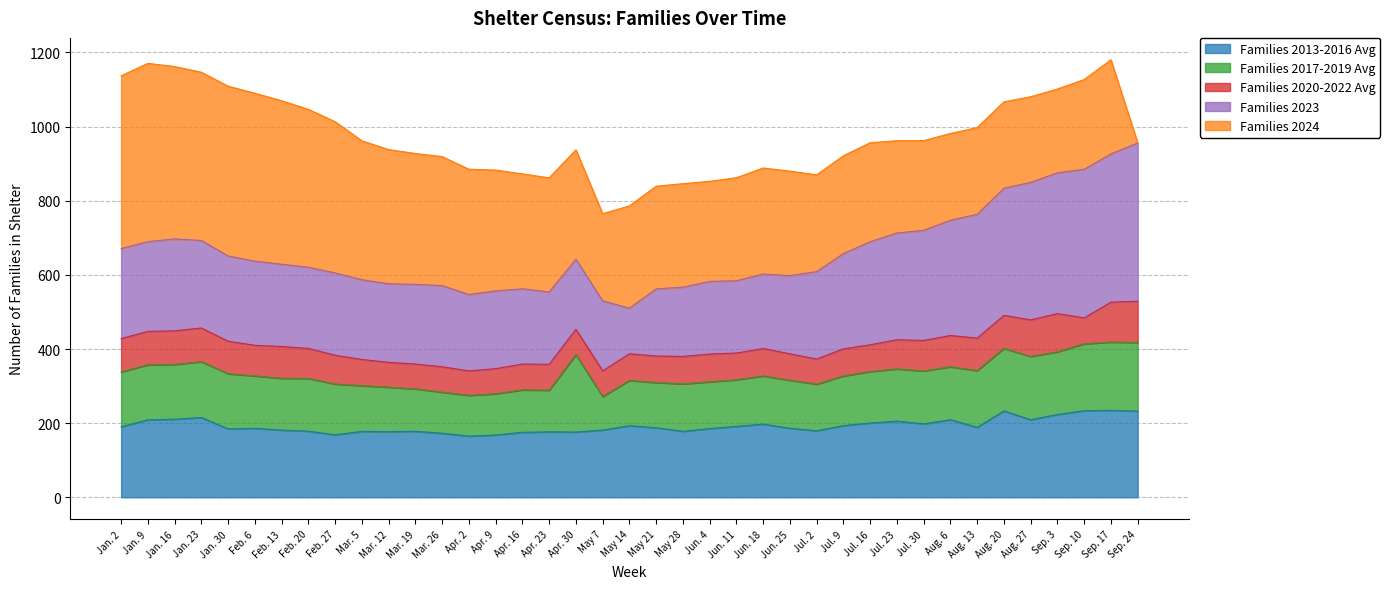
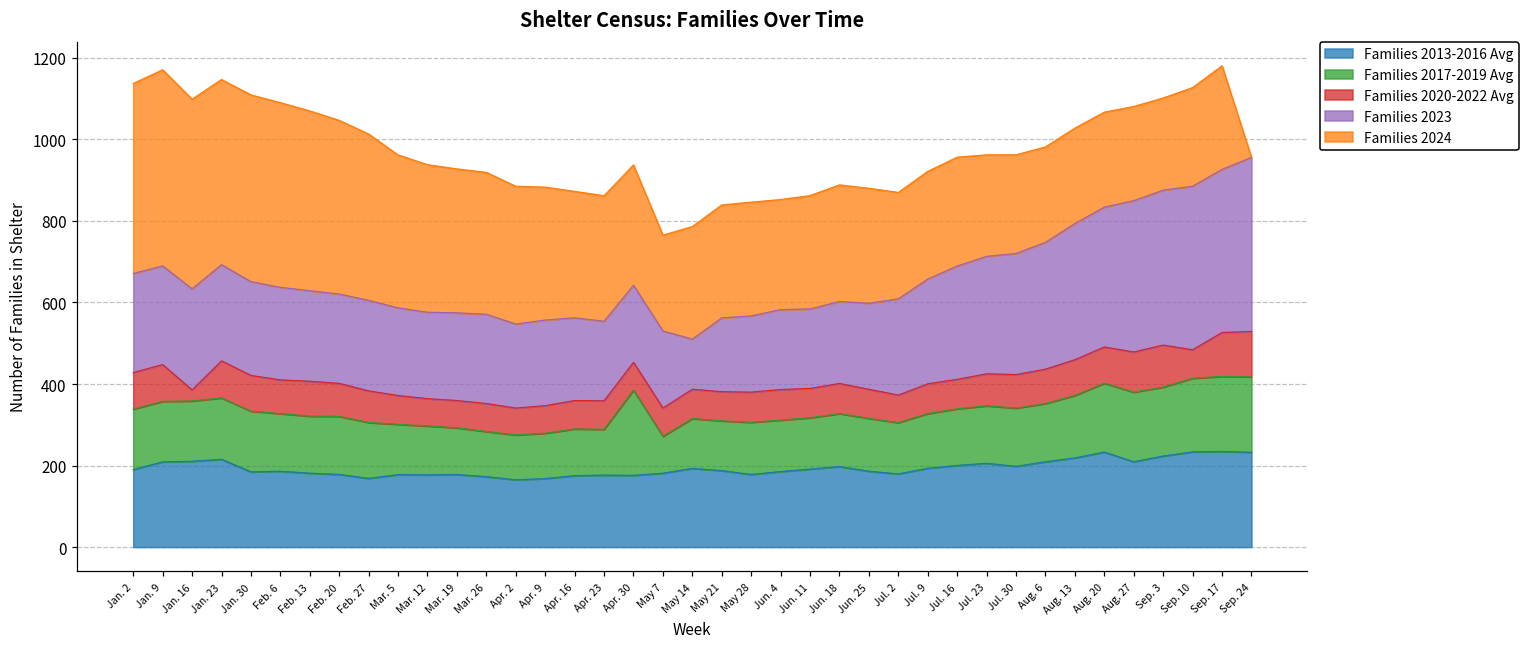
  {
    "Families 2013-2016 Avg": {
      "Jan. 2": 190,
      "Jan. 9": 210,
      "Jan. 16": 210,
      "Jan. 23": 220,
      "Jan. 30": 180,
      "Feb. 6": 190,
      "Feb. 13": 180,
      "Feb. 20": 180,
      "Feb. 27": 170,
      "Mar. 5": 180,
      "Mar. 12": 180,
      "Mar. 19": 180,
      "Mar. 26": 170,
      "Apr. 2": 170,
      "Apr. 9": 170,
      "Apr. 16": 180,
      "Apr. 23": 180,
      "Apr. 30": 180,
      "May 7": 180,
      "May 14": 190,
      "May 21": 190,
      "May 28": 180,
      "Jun. 4": 190,
      "Jun. 11": 190,
      "Jun. 18": 200,
      "Jun. 25": 190,
      "Jul. 2": 180,
      "Jul. 9": 190,
      "Jul. 16": 200,
      "Jul. 23": 210,
      "Jul. 30": 200,
      "Aug. 6": 210,
-     "Aug. 13": 190,
+     "Aug. 13": 220,
      "Aug. 20": 230,
      "Aug. 27": 210,
      "Sep. 3": 220,
      "Sep. 10": 230,
      "Sep. 17": 230,
      "Sep. 24": 230
    },
    "Families 2017-2019 Avg": {
      "Jan. 2": 150,
      "Jan. 9": 150,
      "Jan. 16": 150,
      "Jan. 23": 150,
      "Jan. 30": 150,
      "Feb. 6": 140,
      "Feb. 13": 140,
      "Feb. 20": 140,
      "Feb. 27": 140,
      "Mar. 5": 120,
      "Mar. 12": 120,
      "Mar. 19": 110,
      "Mar. 26": 110,
      "Apr. 2": 110,
      "Apr. 9": 110,
      "Apr. 16": 110,
      "Apr. 23": 110,
      "Apr. 30": 210,
      "May 7": 90,
      "May 14": 120,
      "May 21": 120,
      "May 28": 130,
      "Jun. 4": 130,
      "Jun. 11": 130,
      "Jun. 18": 130,
      "Jun. 25": 130,
      "Jul. 2": 130,
      "Jul. 9": 130,
      "Jul. 16": 140,
      "Jul. 23": 140,
      "Jul. 30": 140,
      "Aug. 6": 140,
      "Aug. 13": 150,
      "Aug. 20": 170,
      "Aug. 27": 170,
      "Sep. 3": 170,
      "Sep. 10": 180,
      "Sep. 17": 180,
      "Sep. 24": 190
    },
    "Families 2020-2022 Avg": {
      "Jan. 2": 90,
      "Jan. 9": 90,
-     "Jan. 16": 90,
+     "Jan. 16": 30,
      "Jan. 23": 90,
      "Jan. 30": 90,
      "Feb. 6": 80,
      "Feb. 13": 90,
      "Feb. 20": 80,
      "Feb. 27": 80,
      "Mar. 5": 70,
      "Mar. 12": 70,
      "Mar. 19": 70,
      "Mar. 26": 70,
      "Apr. 2": 70,
      "Apr. 9": 70,
      "Apr. 16": 70,
      "Apr. 23": 70,
      "Apr. 30": 70,
      "May 7": 70,
      "May 14": 70,
      "May 21": 70,
      "May 28": 70,
      "Jun. 4": 80,
      "Jun. 11": 70,
      "Jun. 18": 70,
      "Jun. 25": 70,
      "Jul. 2": 70,
      "Jul. 9": 70,
      "Jul. 16": 70,
      "Jul. 23": 80,
      "Jul. 30": 80,
      "Aug. 6": 80,
      "Aug. 13": 90,
      "Aug. 20": 90,
      "Aug. 27": 100,
      "Sep. 3": 100,
      "Sep. 10": 70,
      "Sep. 17": 110,
      "Sep. 24": 110
    },
    "Families 2023": {
      "Jan. 2": 240,
      "Jan. 9": 240,
      "Jan. 16": 250,
      "Jan. 23": 240,
      "Jan. 30": 230,
      "Feb. 6": 230,
      "Feb. 13": 220,
      "Feb. 20": 220,
      "Feb. 27": 220,
      "Mar. 5": 220,
      "Mar. 12": 210,
      "Mar. 19": 220,
      "Mar. 26": 220,
      "Apr. 2": 210,
      "Apr. 9": 210,
      "Apr. 16": 200,
      "Apr. 23": 190,
      "Apr. 30": 190,
      "May 7": 190,
      "May 14": 120,
      "May 21": 180,
      "May 28": 190,
      "Jun. 4": 200,
      "Jun. 11": 190,
      "Jun. 18": 200,
      "Jun. 25": 210,
      "Jul. 2": 240,
      "Jul. 9": 260,
      "Jul. 16": 280,
      "Jul. 23": 290,
      "Jul. 30": 300,
      "Aug. 6": 310,
      "Aug. 13": 330,
      "Aug. 20": 340,
      "Aug. 27": 370,
      "Sep. 3": 380,
      "Sep. 10": 400,
      "Sep. 17": 400
    },
    "Families 2024": {
      "Jan. 2": 470,
      "Jan. 9": 480,
      "Jan. 16": 470,
      "Jan. 23": 450,
      "Jan. 30": 460,
      "Feb. 6": 450,
      "Feb. 13": 440,
      "Feb. 20": 430,
      "Feb. 27": 410,
      "Mar. 5": 380,
      "Mar. 12": 360,
      "Mar. 19": 350,
      "Mar. 26": 350,
      "Apr. 2": 340,
      "Apr. 9": 330,
      "Apr. 16": 310,
      "Apr. 23": 310,
      "Apr. 30": 300,
      "May 7": 240,
      "May 14": 280,
      "May 21": 280,
      "May 28": 280,
      "Jun. 4": 270,
      "Jun. 11": 280,
      "Jun. 18": 290,
      "Jun. 25": 280,
      "Jul. 2": 260,
      "Jul. 9": 260,
      "Jul. 16": 270,
      "Jul. 23": 250,
      "Jul. 30": 240,
      "Aug. 6": 230,
      "Aug. 13": 230,
      "Aug. 20": 230,
      "Aug. 27": 230,
      "Sep. 3": 230,
      "Sep. 10": 240,
      "Sep. 17": 250
    }
  }
